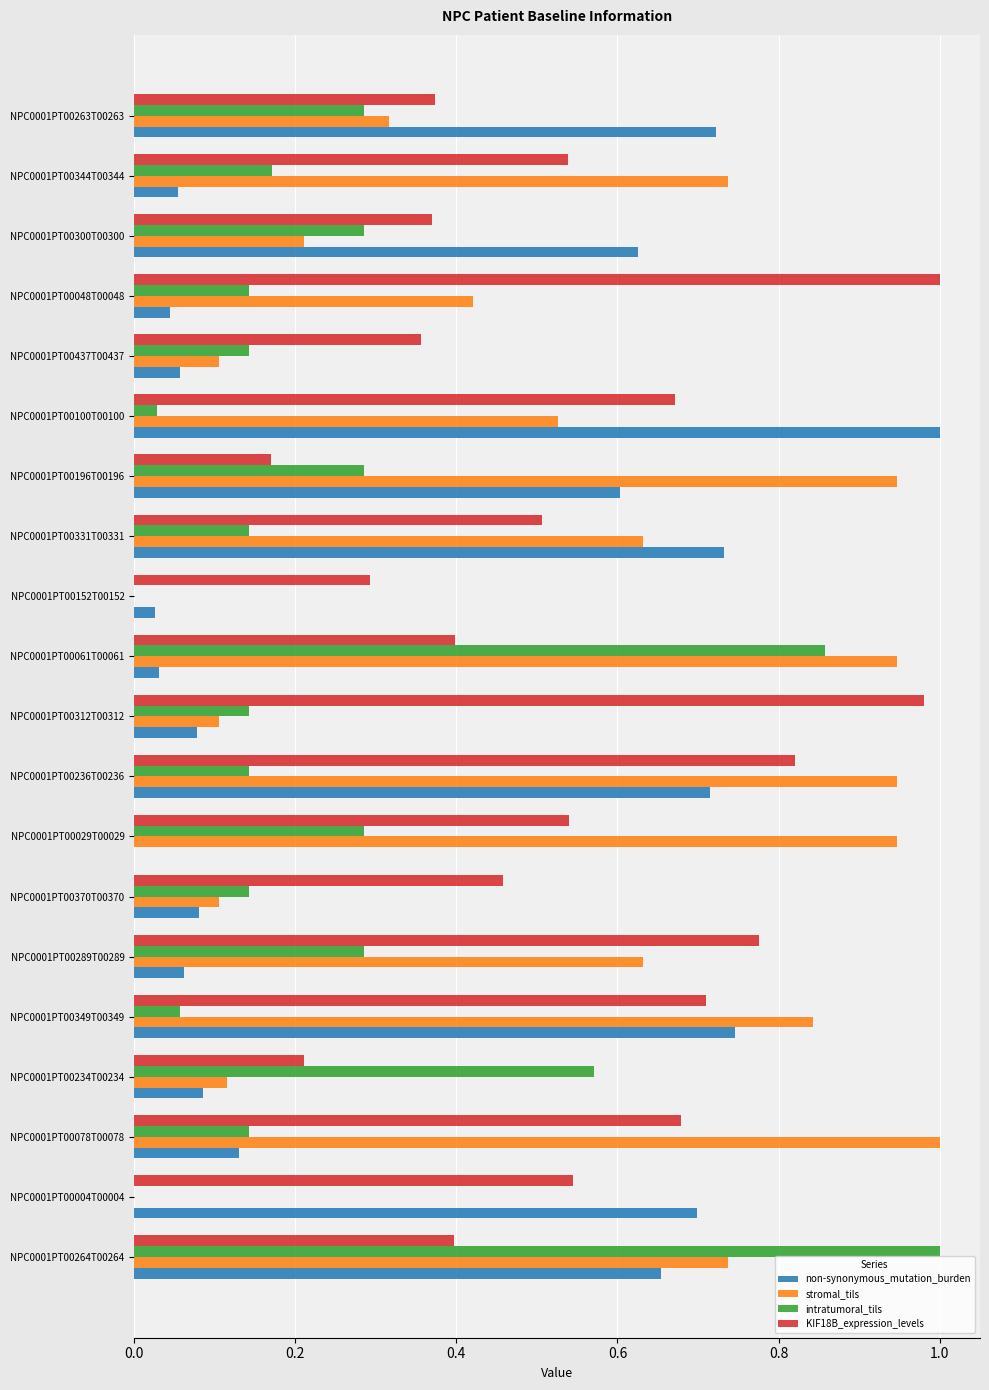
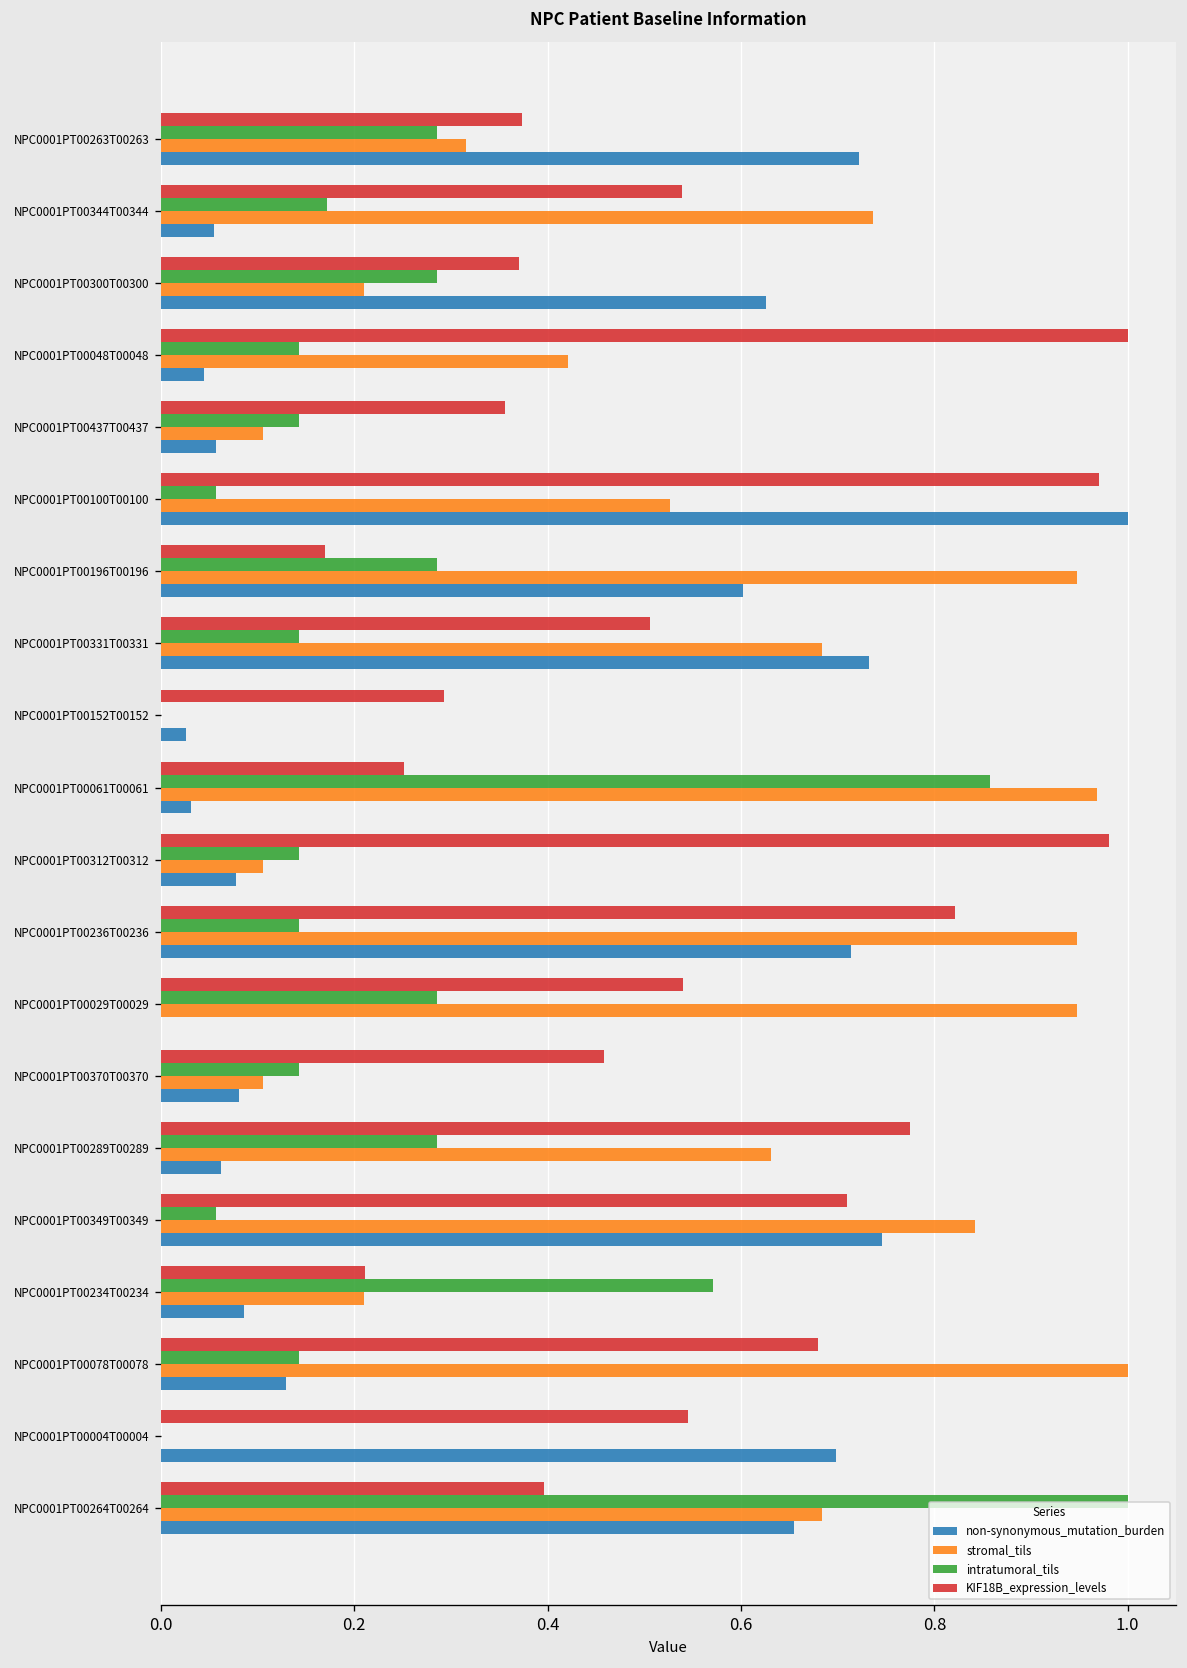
  {
    "non-synonymous_mutation_burden": {
      "NPC0001PT00263T00263": 0.72,
      "NPC0001PT00344T00344": 0.05,
      "NPC0001PT00300T00300": 0.63,
      "NPC0001PT00048T00048": 0.04,
      "NPC0001PT00437T00437": 0.06,
      "NPC0001PT00100T00100": 1.00,
      "NPC0001PT00196T00196": 0.60,
      "NPC0001PT00331T00331": 0.73,
      "NPC0001PT00152T00152": 0.03,
      "NPC0001PT00061T00061": 0.03,
      "NPC0001PT00312T00312": 0.08,
      "NPC0001PT00236T00236": 0.71,
      "NPC0001PT00029T00029": 0.00,
      "NPC0001PT00370T00370": 0.08,
      "NPC0001PT00289T00289": 0.06,
      "NPC0001PT00349T00349": 0.75,
      "NPC0001PT00234T00234": 0.09,
      "NPC0001PT00078T00078": 0.13,
      "NPC0001PT00004T00004": 0.70,
      "NPC0001PT00264T00264": 0.65
    },
    "stromal_tils": {
      "NPC0001PT00263T00263": 0.32,
      "NPC0001PT00344T00344": 0.74,
      "NPC0001PT00300T00300": 0.21,
      "NPC0001PT00048T00048": 0.42,
      "NPC0001PT00437T00437": 0.11,
      "NPC0001PT00100T00100": 0.53,
      "NPC0001PT00196T00196": 0.95,
-     "NPC0001PT00331T00331": 0.63,
+     "NPC0001PT00331T00331": 0.68,
      "NPC0001PT00152T00152": 0.00,
-     "NPC0001PT00061T00061": 0.95,
+     "NPC0001PT00061T00061": 0.97,
      "NPC0001PT00312T00312": 0.11,
      "NPC0001PT00236T00236": 0.95,
      "NPC0001PT00029T00029": 0.95,
      "NPC0001PT00370T00370": 0.11,
      "NPC0001PT00289T00289": 0.63,
      "NPC0001PT00349T00349": 0.84,
-     "NPC0001PT00234T00234": 0.12,
+     "NPC0001PT00234T00234": 0.21,
      "NPC0001PT00078T00078": 1.00,
      "NPC0001PT00004T00004": 0.00,
-     "NPC0001PT00264T00264": 0.74
+     "NPC0001PT00264T00264": 0.68
    },
    "intratumoral_tils": {
      "NPC0001PT00263T00263": 0.29,
      "NPC0001PT00344T00344": 0.17,
      "NPC0001PT00300T00300": 0.29,
      "NPC0001PT00048T00048": 0.14,
      "NPC0001PT00437T00437": 0.14,
-     "NPC0001PT00100T00100": 0.03,
+     "NPC0001PT00100T00100": 0.06,
      "NPC0001PT00196T00196": 0.29,
      "NPC0001PT00331T00331": 0.14,
      "NPC0001PT00152T00152": 0.00,
      "NPC0001PT00061T00061": 0.86,
      "NPC0001PT00312T00312": 0.14,
      "NPC0001PT00236T00236": 0.14,
      "NPC0001PT00029T00029": 0.29,
      "NPC0001PT00370T00370": 0.14,
      "NPC0001PT00289T00289": 0.29,
      "NPC0001PT00349T00349": 0.06,
      "NPC0001PT00234T00234": 0.57,
      "NPC0001PT00078T00078": 0.14,
      "NPC0001PT00004T00004": 0.00,
      "NPC0001PT00264T00264": 1.00
    },
    "KIF18B_expression_levels": {
      "NPC0001PT00263T00263": 0.37,
      "NPC0001PT00344T00344": 0.54,
      "NPC0001PT00300T00300": 0.37,
      "NPC0001PT00048T00048": 1.00,
      "NPC0001PT00437T00437": 0.36,
-     "NPC0001PT00100T00100": 0.67,
+     "NPC0001PT00100T00100": 0.97,
      "NPC0001PT00196T00196": 0.17,
      "NPC0001PT00331T00331": 0.51,
      "NPC0001PT00152T00152": 0.29,
-     "NPC0001PT00061T00061": 0.40,
+     "NPC0001PT00061T00061": 0.25,
      "NPC0001PT00312T00312": 0.98,
      "NPC0001PT00236T00236": 0.82,
      "NPC0001PT00029T00029": 0.54,
      "NPC0001PT00370T00370": 0.46,
      "NPC0001PT00289T00289": 0.78,
      "NPC0001PT00349T00349": 0.71,
      "NPC0001PT00234T00234": 0.21,
      "NPC0001PT00078T00078": 0.68,
      "NPC0001PT00004T00004": 0.54,
      "NPC0001PT00264T00264": 0.40
    }
  }
